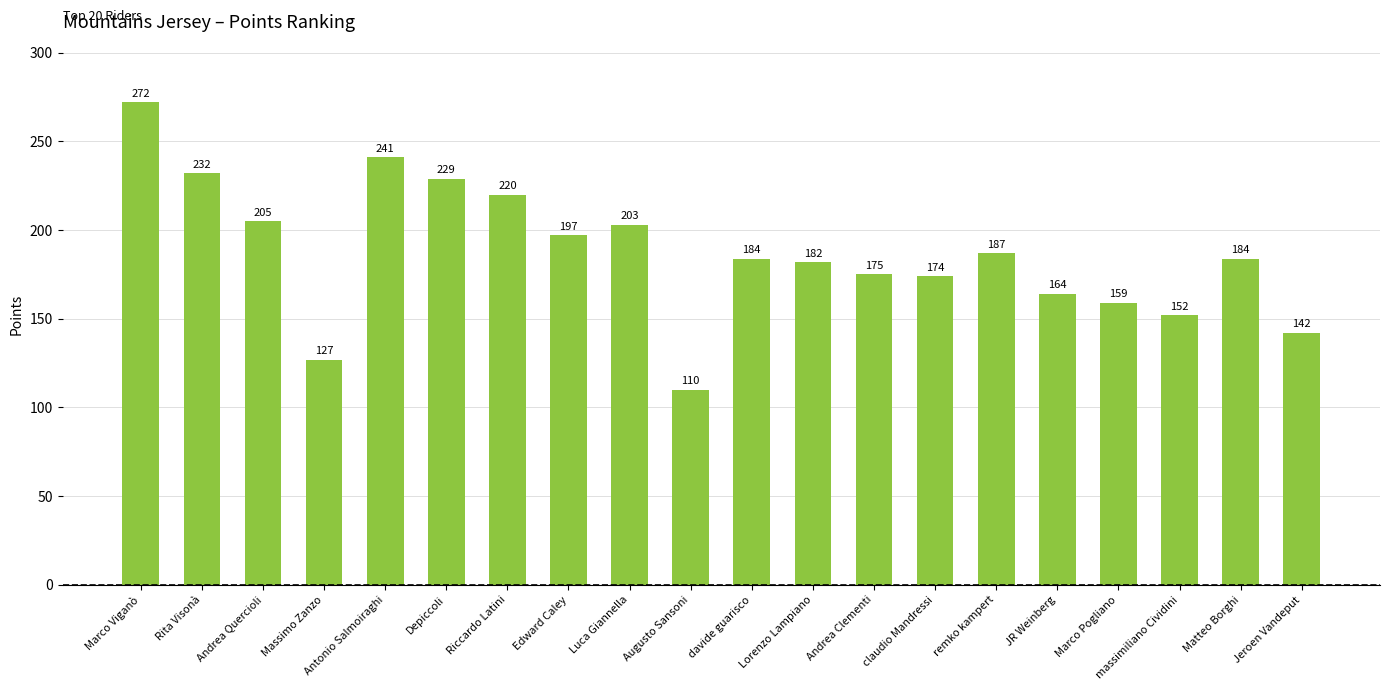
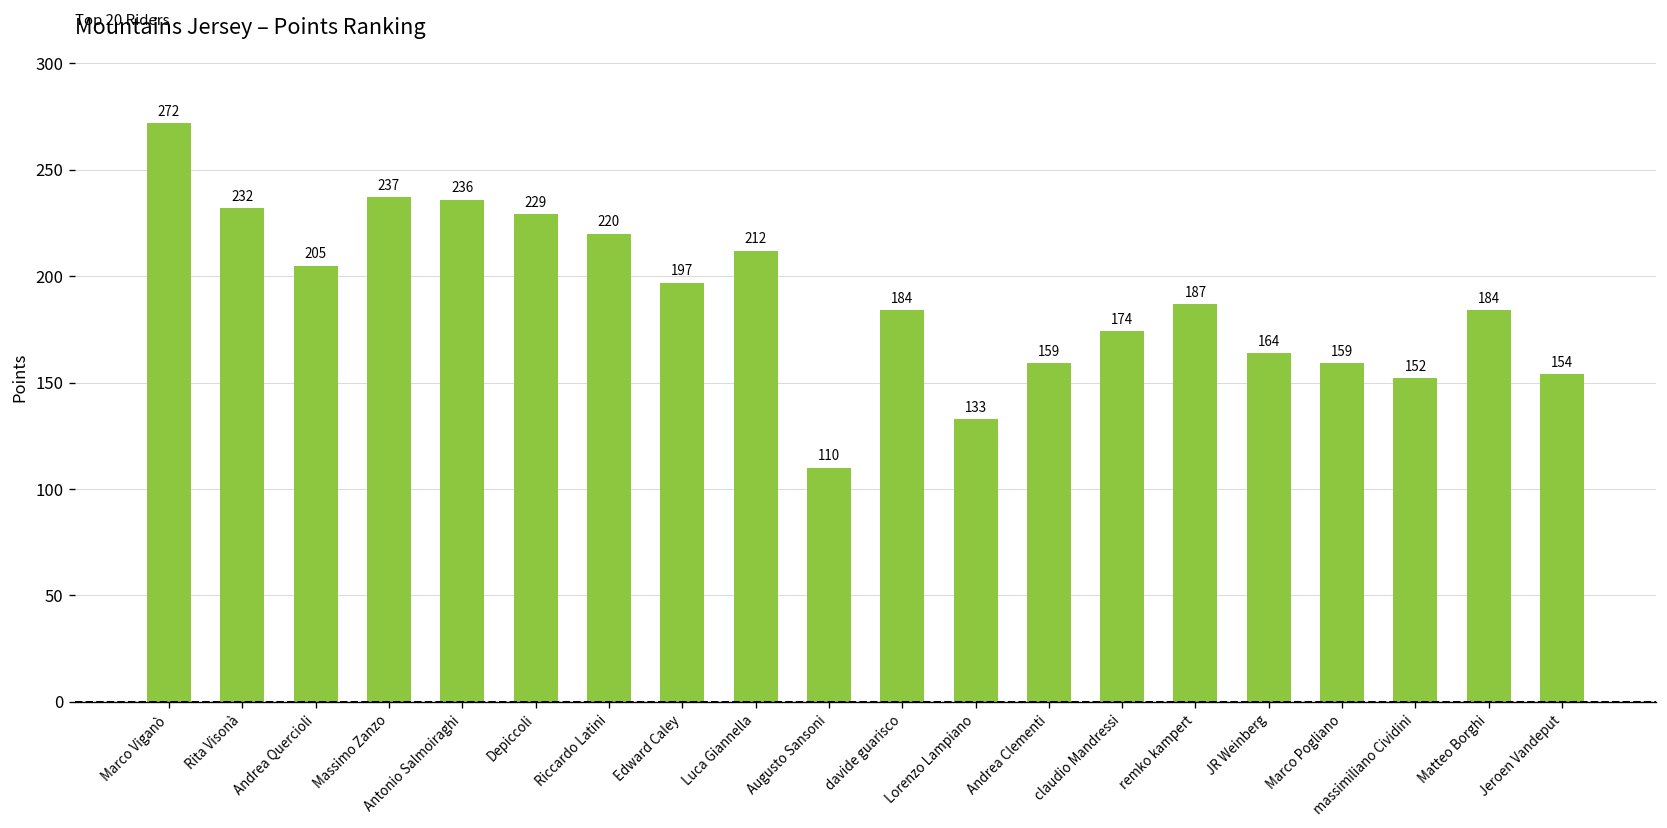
  {
    "Marco Viganò": 272,
    "Rita Visonà": 232,
    "Andrea Quercioli": 205,
-   "Massimo Zanzo": 127,
-   "Antonio Salmoiraghi": 241,
+   "Massimo Zanzo": 237,
+   "Antonio Salmoiraghi": 236,
    "Depiccoli": 229,
    "Riccardo Latini": 220,
    "Edward Caley": 197,
-   "Luca Giannella": 203,
+   "Luca Giannella": 212,
    "Augusto Sansoni": 110,
    "davide guarisco": 184,
-   "Lorenzo Lampiano": 182,
-   "Andrea Clementi": 175,
+   "Lorenzo Lampiano": 133,
+   "Andrea Clementi": 159,
    "claudio Mandressi": 174,
    "remko kampert": 187,
    "JR Weinberg": 164,
    "Marco Pogliano": 159,
    "massimiliano Cividini": 152,
    "Matteo Borghi": 184,
-   "Jeroen Vandeput": 142
+   "Jeroen Vandeput": 154
  }
